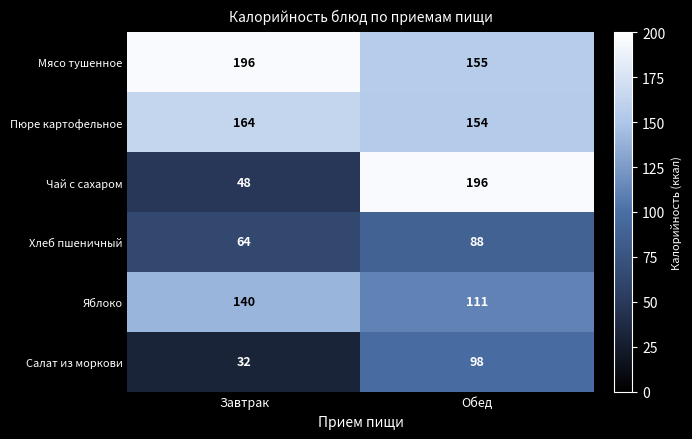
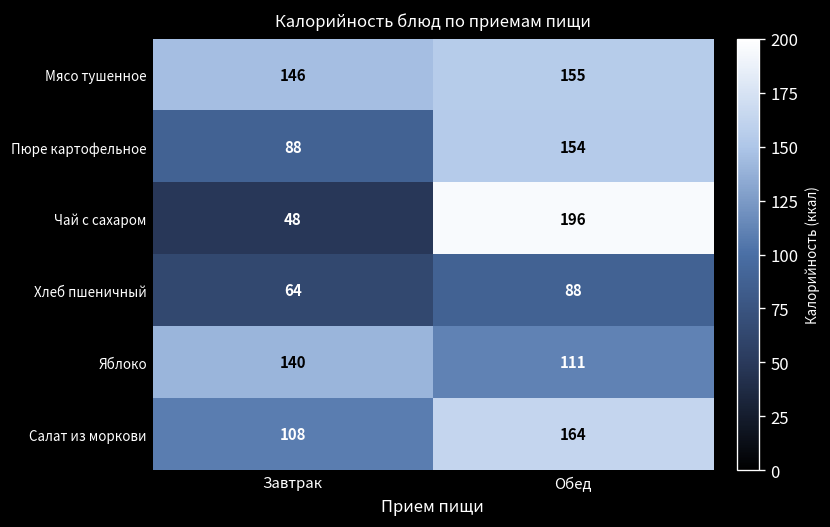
  {
    "Мясо тушенное": {
-     "Завтрак": 196,
+     "Завтрак": 146,
      "Обед": 155
    },
    "Пюре картофельное": {
-     "Завтрак": 164,
+     "Завтрак": 88,
      "Обед": 154
    },
    "Чай с сахаром": {
      "Завтрак": 48,
      "Обед": 196
    },
    "Хлеб пшеничный": {
      "Завтрак": 64,
      "Обед": 88
    },
    "Яблоко": {
      "Завтрак": 140,
      "Обед": 111
    },
    "Салат из моркови": {
-     "Завтрак": 32,
-     "Обед": 98
+     "Завтрак": 108,
+     "Обед": 164
    }
  }
